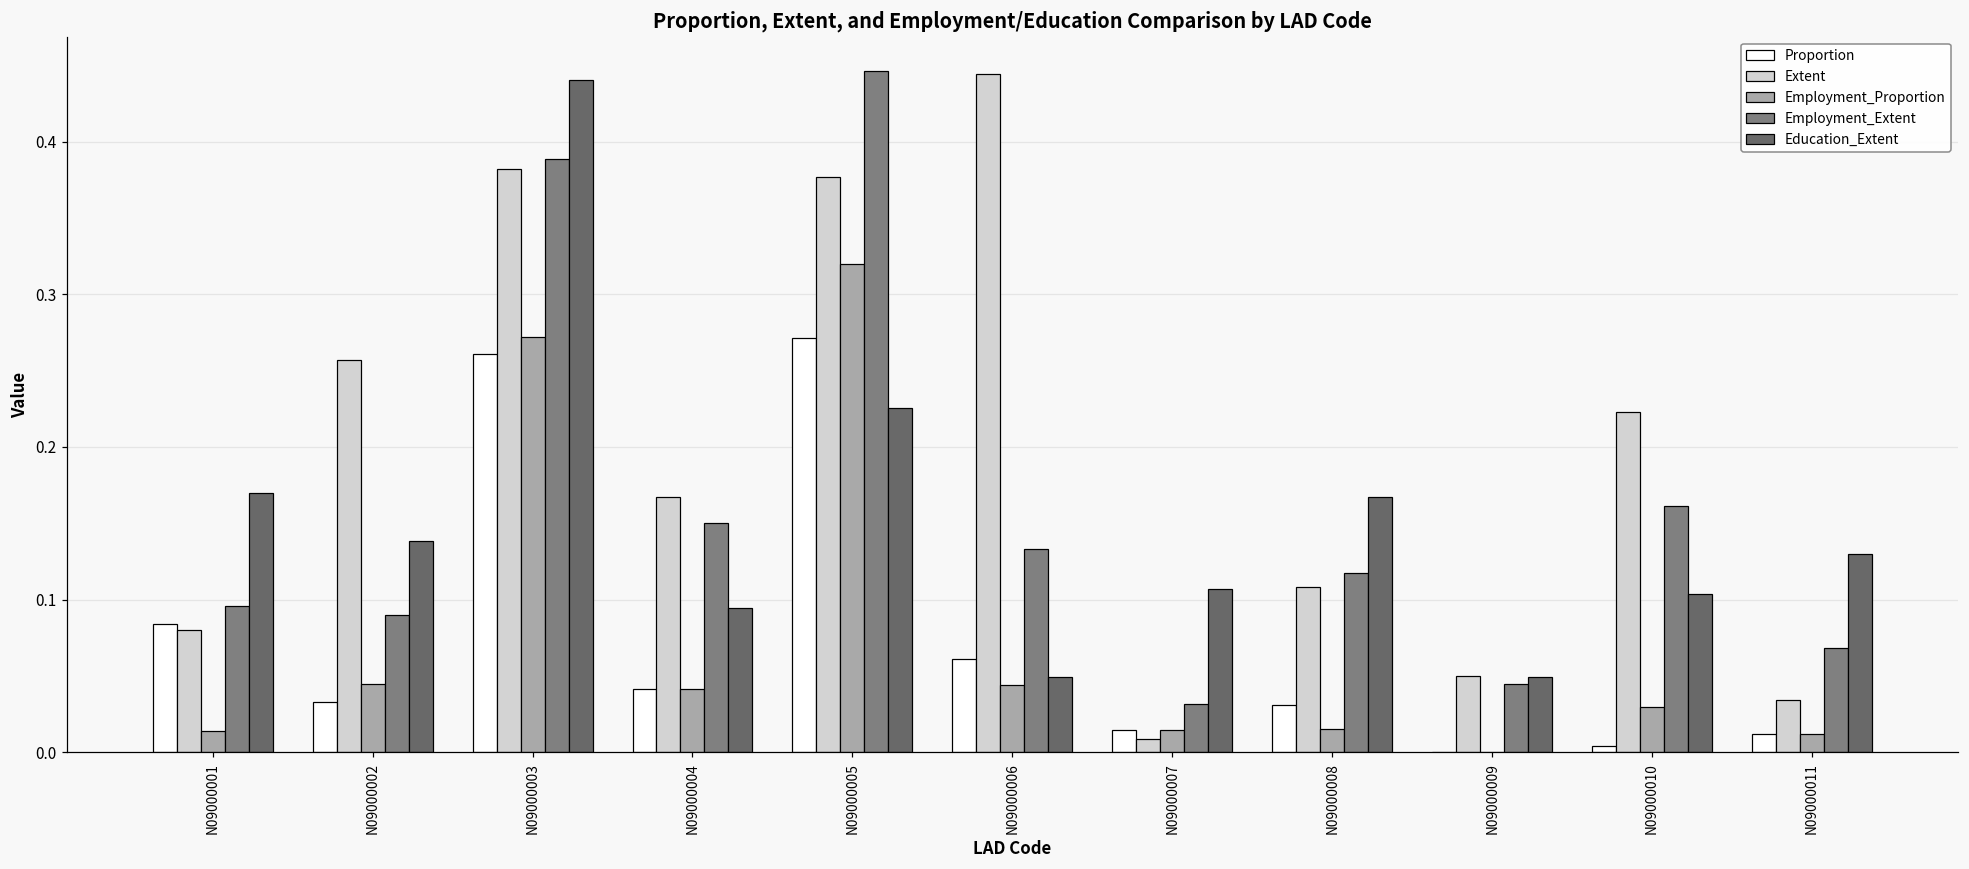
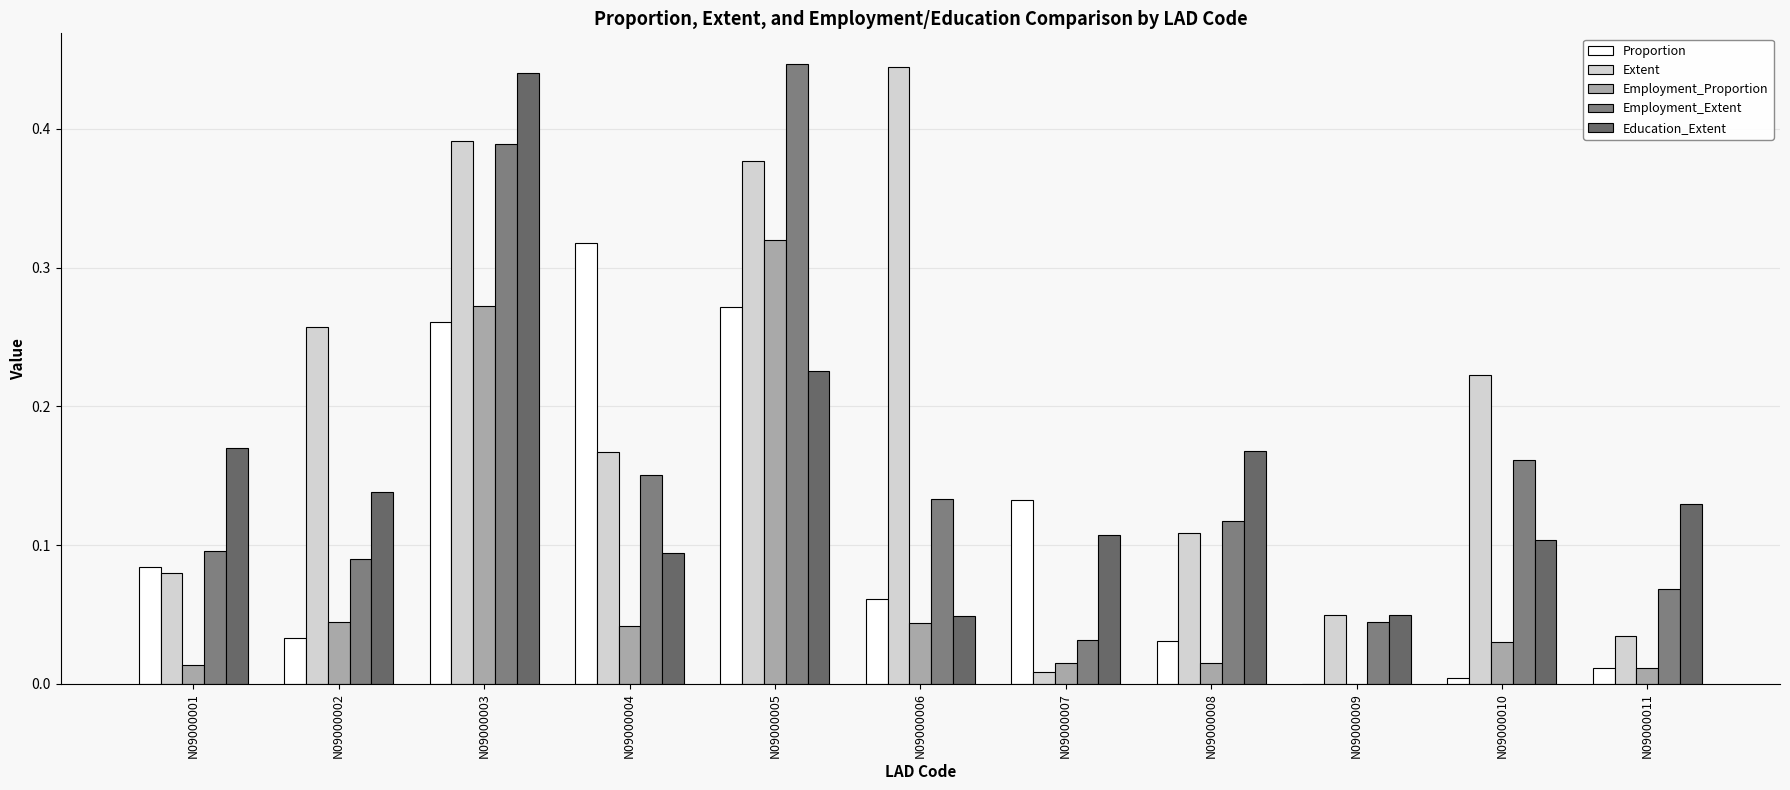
  {
    "Proportion": {
      "N09000001": 0.084,
      "N09000002": 0.033,
      "N09000003": 0.261,
-     "N09000004": 0.042,
+     "N09000004": 0.318,
      "N09000005": 0.271,
      "N09000006": 0.061,
-     "N09000007": 0.015,
+     "N09000007": 0.133,
      "N09000008": 0.031,
      "N09000009": 0.000,
      "N09000010": 0.004,
      "N09000011": 0.012
    },
    "Extent": {
      "N09000001": 0.080,
      "N09000002": 0.257,
-     "N09000003": 0.382,
+     "N09000003": 0.392,
      "N09000004": 0.167,
      "N09000005": 0.377,
      "N09000006": 0.444,
      "N09000007": 0.009,
      "N09000008": 0.108,
      "N09000009": 0.050,
      "N09000010": 0.223,
      "N09000011": 0.034
    },
    "Employment_Proportion": {
      "N09000001": 0.014,
      "N09000002": 0.044,
      "N09000003": 0.272,
      "N09000004": 0.042,
      "N09000005": 0.320,
      "N09000006": 0.044,
      "N09000007": 0.015,
      "N09000008": 0.015,
      "N09000009": 0.000,
      "N09000010": 0.030,
      "N09000011": 0.012
    }
  }
